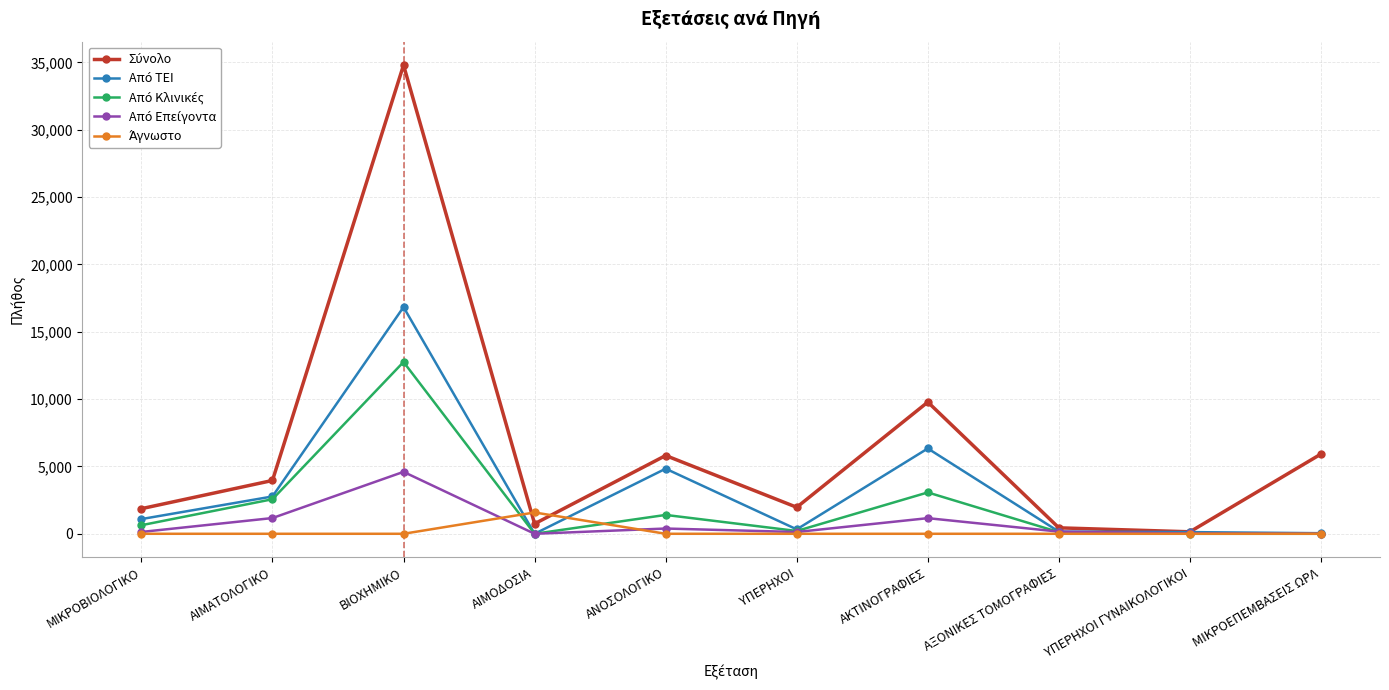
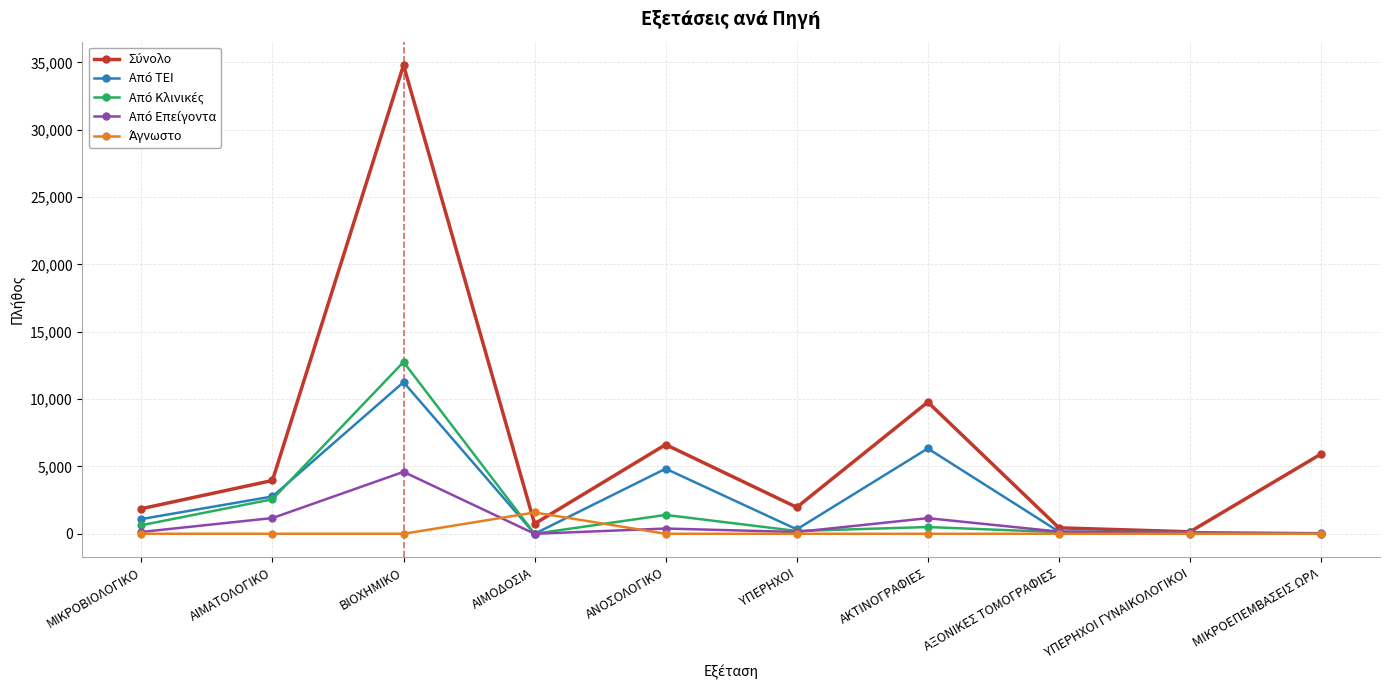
  {
    "Σύνολο": {
      "ΜΙΚΡΟΒΙΟΛΟΓΙΚΟ": "1,900",
      "ΑΙΜΑΤΟΛΟΓΙΚΟ": "4,000",
      "ΒΙΟΧΗΜΙΚΟ": "34,800",
      "ΑΙΜΟΔΟΣΙΑ": "700",
-     "ΑΝΟΣΟΛΟΓΙΚΟ": "5,800",
+     "ΑΝΟΣΟΛΟΓΙΚΟ": "6,600",
      "ΥΠΕΡΗΧΟΙ": "2,000",
      "ΑΚΤΙΝΟΓΡΑΦΙΕΣ": "9,800",
      "ΑΞΟΝΙΚΕΣ ΤΟΜΟΓΡΑΦΙΕΣ": "400",
      "ΜΙΚΡΟΕΠΕΜΒΑΣΕΙΣ ΩΡΛ": "5,900"
    },
    "Από ΤΕΙ": {
      "ΜΙΚΡΟΒΙΟΛΟΓΙΚΟ": "1,100",
      "ΑΙΜΑΤΟΛΟΓΙΚΟ": "2,800",
-     "ΒΙΟΧΗΜΙΚΟ": "16,800",
+     "ΒΙΟΧΗΜΙΚΟ": "11,300",
      "ΑΝΟΣΟΛΟΓΙΚΟ": "4,800",
      "ΑΚΤΙΝΟΓΡΑΦΙΕΣ": "6,300"
    },
    "Από Κλινικές": {
      "ΜΙΚΡΟΒΙΟΛΟΓΙΚΟ": "600",
      "ΑΙΜΑΤΟΛΟΓΙΚΟ": "2,600",
      "ΒΙΟΧΗΜΙΚΟ": "12,800",
      "ΑΝΟΣΟΛΟΓΙΚΟ": "1,400",
-     "ΑΚΤΙΝΟΓΡΑΦΙΕΣ": "3,100"
+     "ΑΚΤΙΝΟΓΡΑΦΙΕΣ": "500"
    },
    "Από Επείγοντα": {
      "ΑΙΜΑΤΟΛΟΓΙΚΟ": "1,200",
      "ΒΙΟΧΗΜΙΚΟ": "4,600",
      "ΑΝΟΣΟΛΟΓΙΚΟ": "400",
      "ΑΚΤΙΝΟΓΡΑΦΙΕΣ": "1,200"
    },
    "Άγνωστο": {
      "ΑΙΜΑΤΟΛΟΓΙΚΟ": "0",
      "ΒΙΟΧΗΜΙΚΟ": "0",
      "ΑΙΜΟΔΟΣΙΑ": "1,600",
      "ΑΝΟΣΟΛΟΓΙΚΟ": "0",
      "ΑΚΤΙΝΟΓΡΑΦΙΕΣ": "0"
    }
  }
